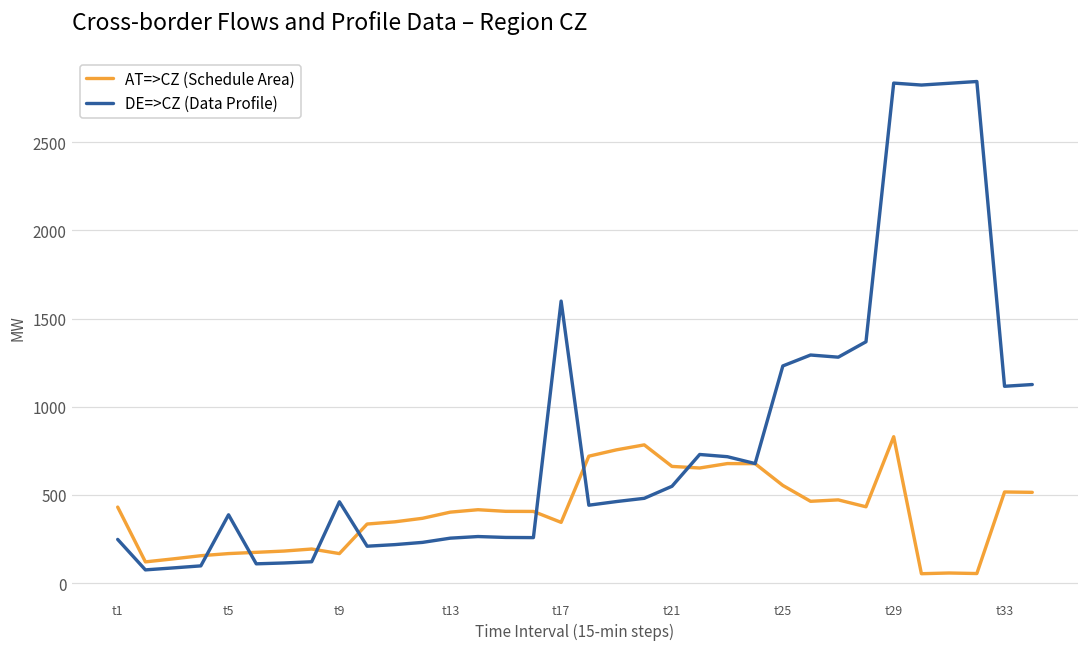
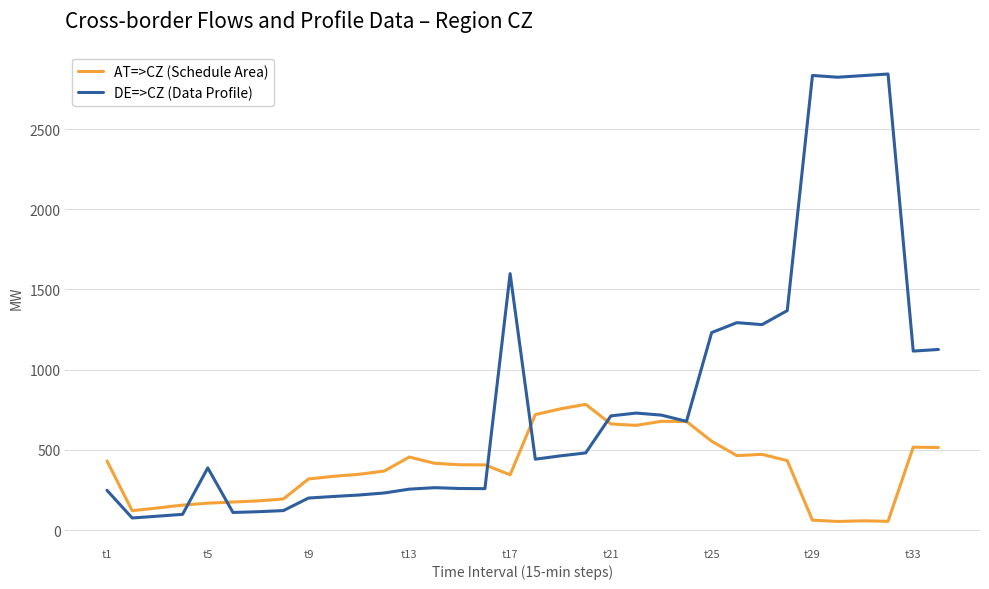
  {
    "AT=>CZ (Schedule Area)": {
      "t1": 430,
      "t5": 170,
-     "t9": 170,
-     "t13": 400,
+     "t9": 320,
+     "t13": 460,
      "t17": 340,
      "t21": 660,
      "t25": 550,
-     "t29": 830,
+     "t29": 60,
      "t33": 520
    },
    "DE=>CZ (Data Profile)": {
      "t1": 250,
      "t5": 390,
-     "t9": 460,
+     "t9": 200,
      "t13": 260,
      "t17": 1600,
-     "t21": 550,
+     "t21": 710,
      "t25": 1230,
      "t29": 2830,
      "t33": 1120
    }
  }
